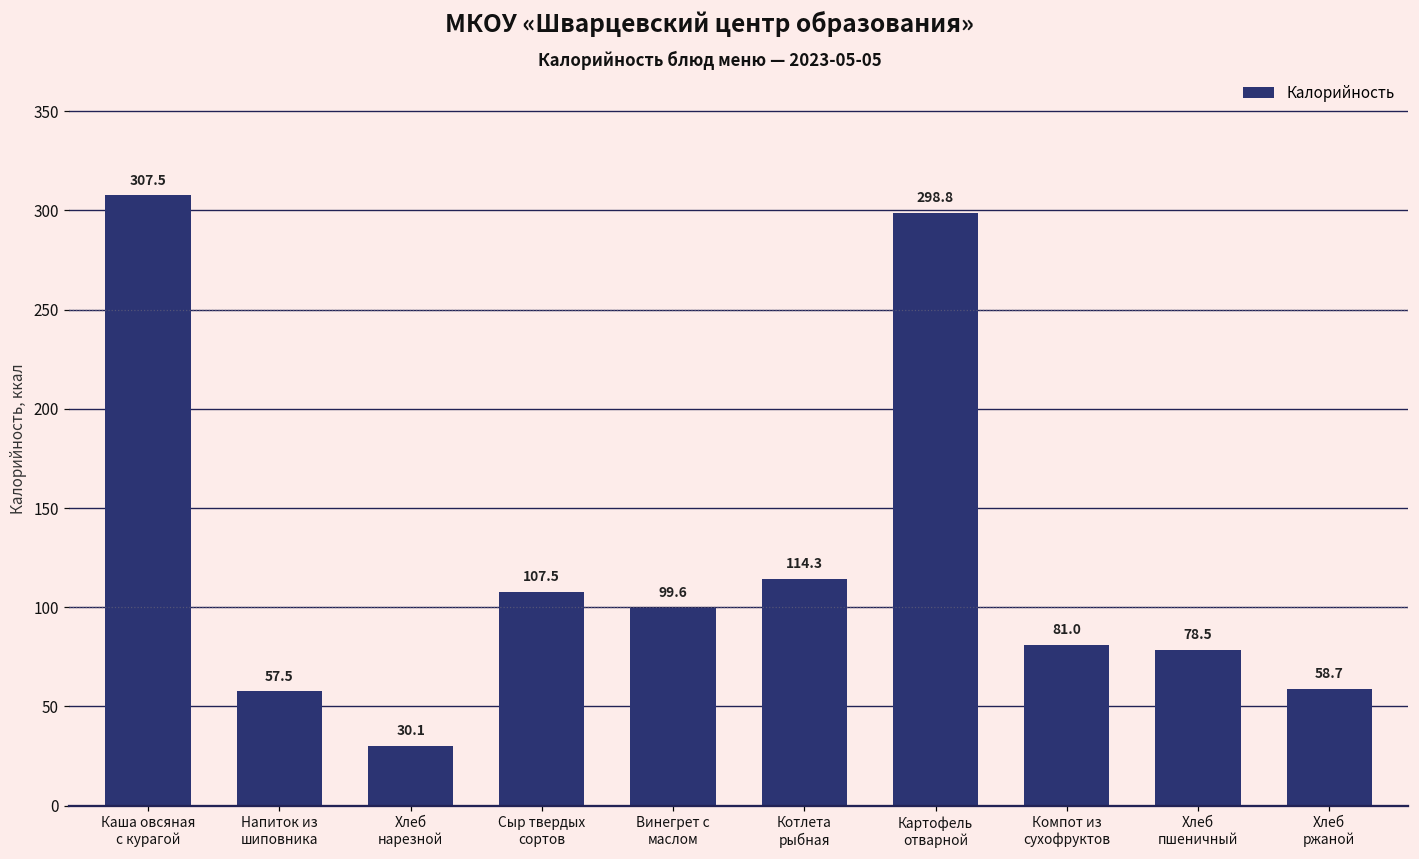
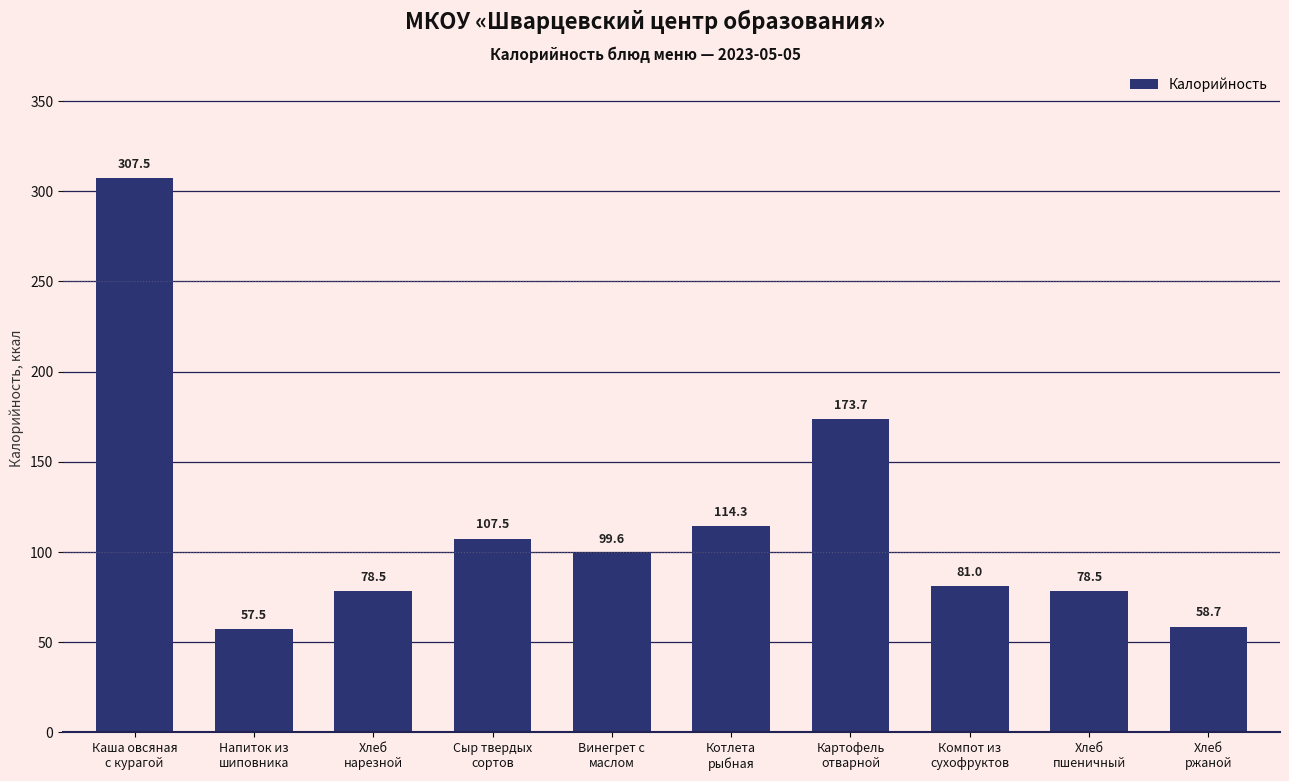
  {
    "Каша овсяная с курагой": 307.5,
    "Напиток из шиповника": 57.5,
-   "Хлеб нарезной": 30.1,
+   "Хлеб нарезной": 78.5,
    "Сыр твердых сортов": 107.5,
    "Винегрет с маслом": 99.6,
    "Котлета рыбная": 114.3,
-   "Картофель отварной": 298.8,
+   "Картофель отварной": 173.7,
    "Компот из сухофруктов": 81.0,
    "Хлеб пшеничный": 78.5,
    "Хлеб ржаной": 58.7
  }
